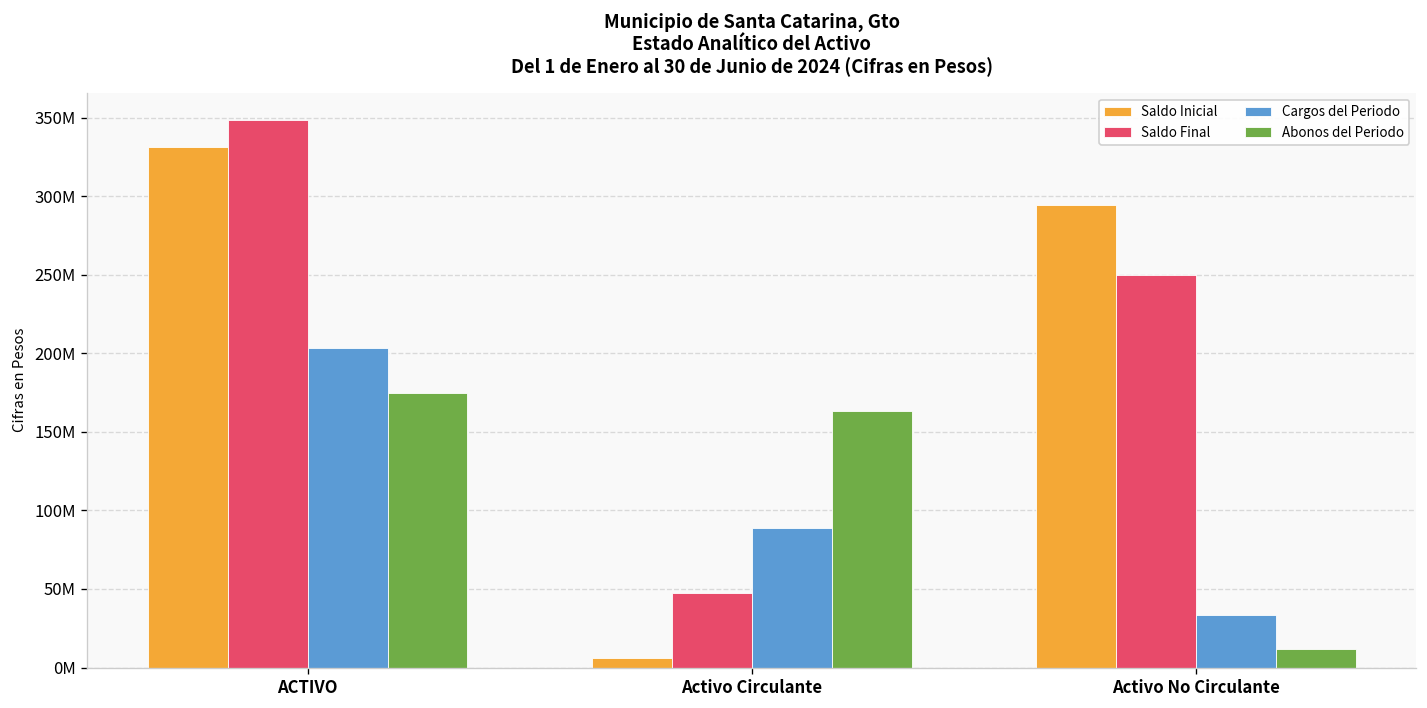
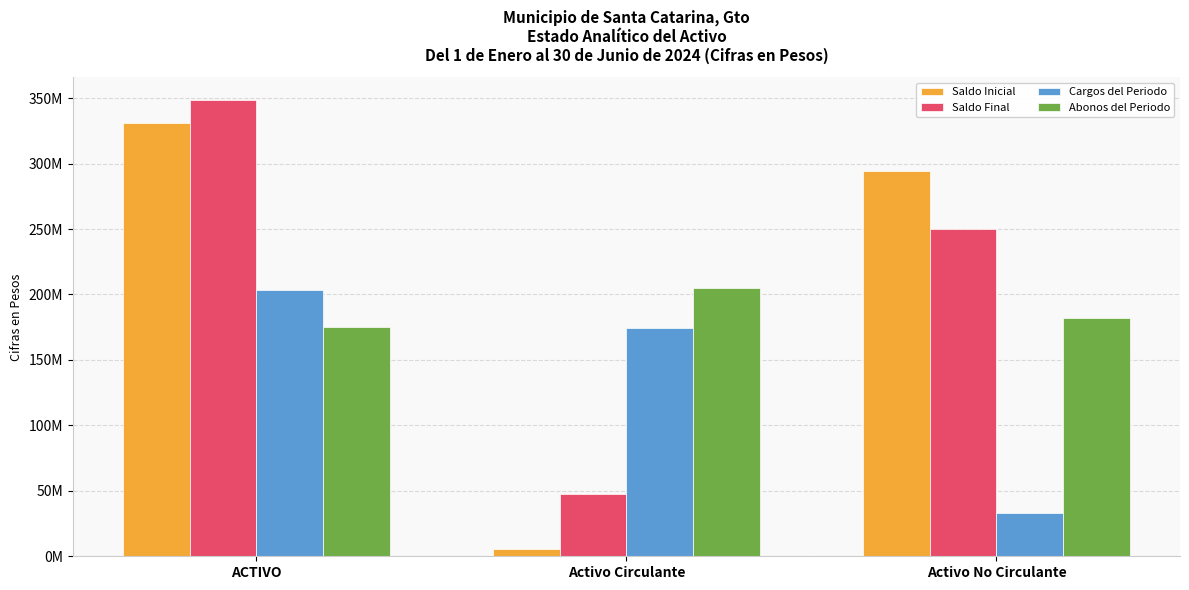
  {
    "Saldo Inicial": {
      "ACTIVO": 331000000,
      "Activo Circulante": 6000000,
      "Activo No Circulante": 294000000
    },
    "Saldo Final": {
      "ACTIVO": 348000000,
      "Activo Circulante": 48000000,
      "Activo No Circulante": 250000000
    },
    "Cargos del Periodo": {
      "ACTIVO": 203000000,
-     "Activo Circulante": 89000000,
+     "Activo Circulante": 174000000,
      "Activo No Circulante": 33000000
    },
    "Abonos del Periodo": {
      "ACTIVO": 175000000,
-     "Activo Circulante": 163000000,
-     "Activo No Circulante": 12000000
+     "Activo Circulante": 205000000,
+     "Activo No Circulante": 182000000
    }
  }
